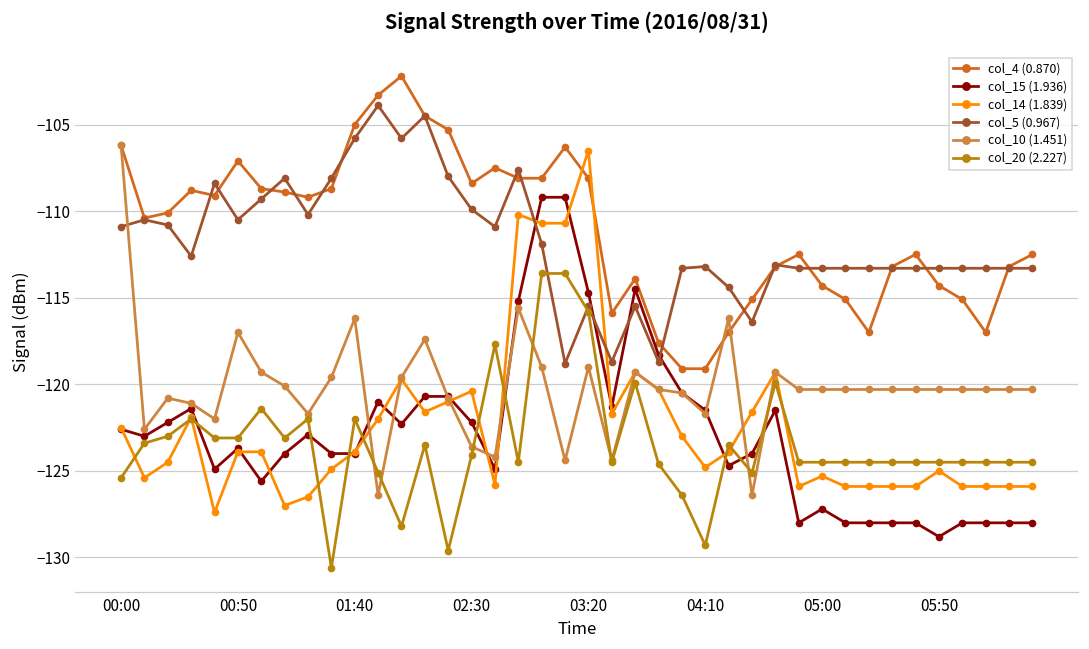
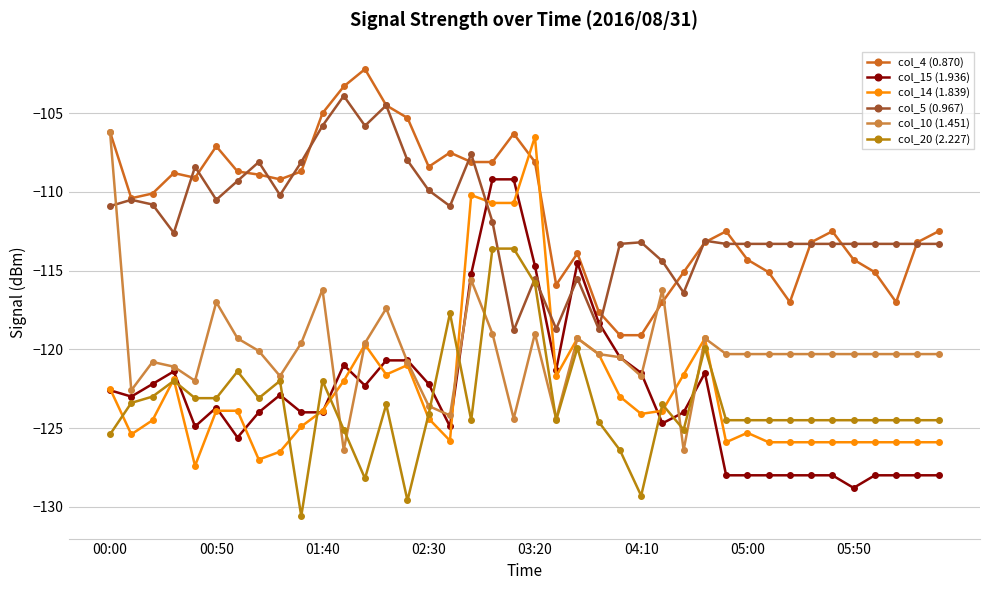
  {
    "col_15 (1.936)": {
      "00:50": -123.7,
      "02:30": -122.2,
      "03:20": -114.7,
      "04:10": -121.5,
-     "05:00": -127.2,
+     "05:00": -128.0,
      "05:50": -128.8
    },
    "col_14 (1.839)": {
      "00:50": -123.9,
-     "02:30": -120.4,
+     "02:30": -124.4,
      "03:20": -106.5,
-     "04:10": -124.8,
+     "04:10": -124.1,
      "05:00": -125.3,
-     "05:50": -125.0
+     "05:50": -125.9
    }
  }
